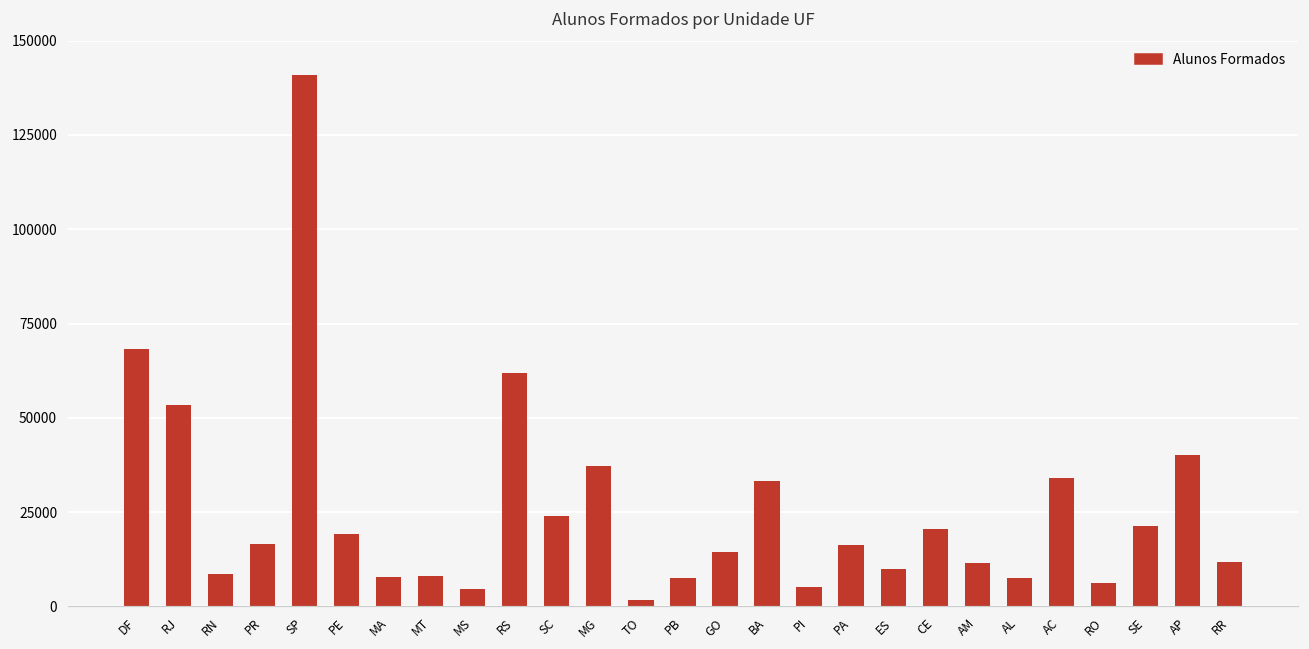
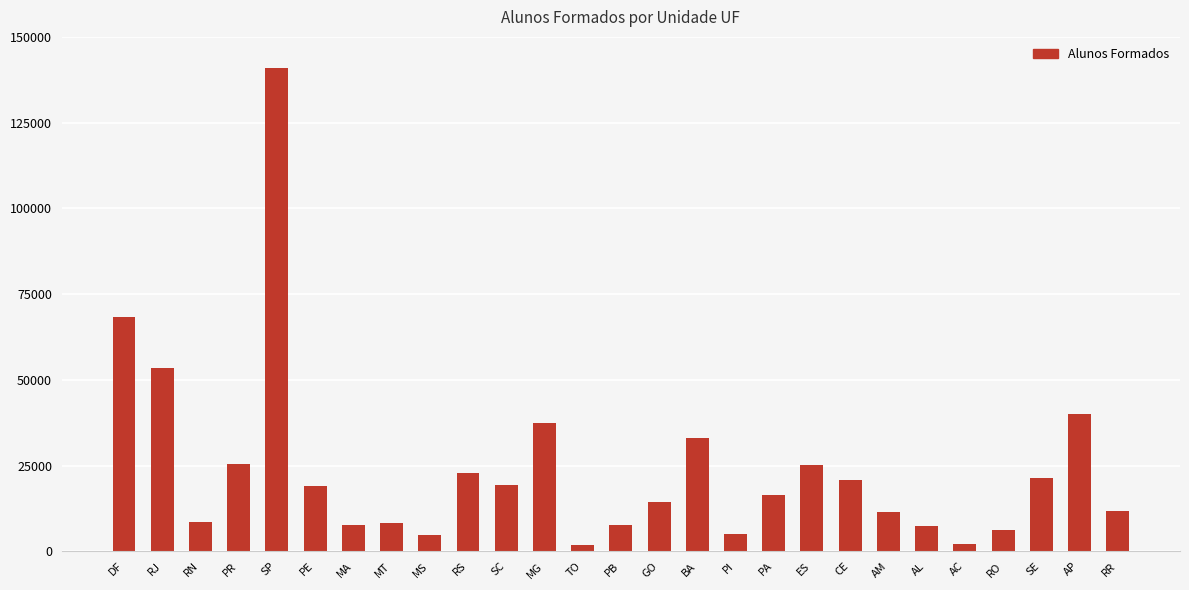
  {
    "DF": 68000,
    "RJ": 53000,
    "RN": 8000,
-   "PR": 17000,
+   "PR": 25000,
    "SP": 141000,
    "PE": 19000,
    "MA": 8000,
    "MT": 8000,
    "MS": 5000,
-   "RS": 62000,
-   "SC": 24000,
+   "RS": 23000,
+   "SC": 19000,
    "MG": 37000,
    "TO": 2000,
    "PB": 8000,
    "GO": 14000,
    "BA": 33000,
    "PI": 5000,
    "PA": 16000,
-   "ES": 10000,
+   "ES": 25000,
    "CE": 21000,
    "AM": 12000,
    "AL": 7000,
-   "AC": 34000,
+   "AC": 2000,
    "RO": 6000,
    "SE": 21000,
    "AP": 40000,
    "RR": 12000
  }
